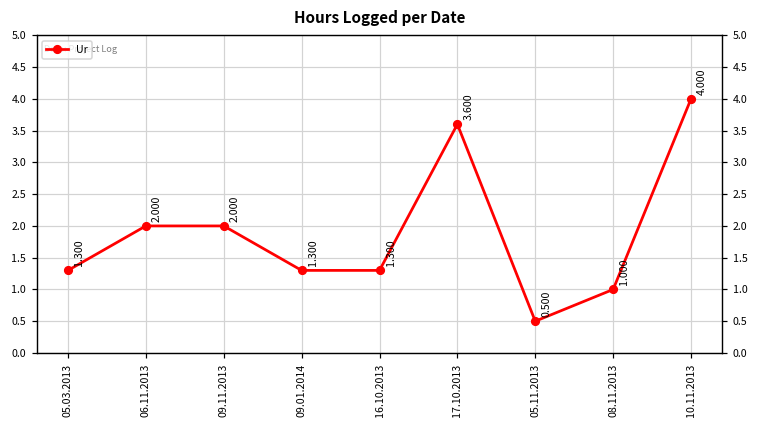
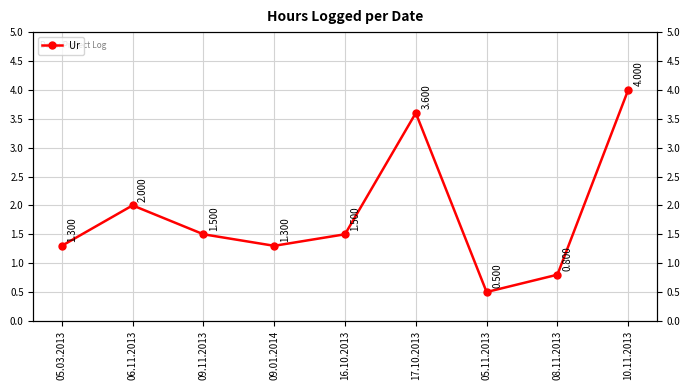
  {
    "05.03.2013": 1.300,
    "06.11.2013": 2.000,
-   "09.11.2013": 2.000,
+   "09.11.2013": 1.500,
    "09.01.2014": 1.300,
-   "16.10.2013": 1.300,
+   "16.10.2013": 1.500,
    "17.10.2013": 3.600,
    "05.11.2013": 0.500,
-   "08.11.2013": 1.000,
+   "08.11.2013": 0.800,
    "10.11.2013": 4.000
  }
